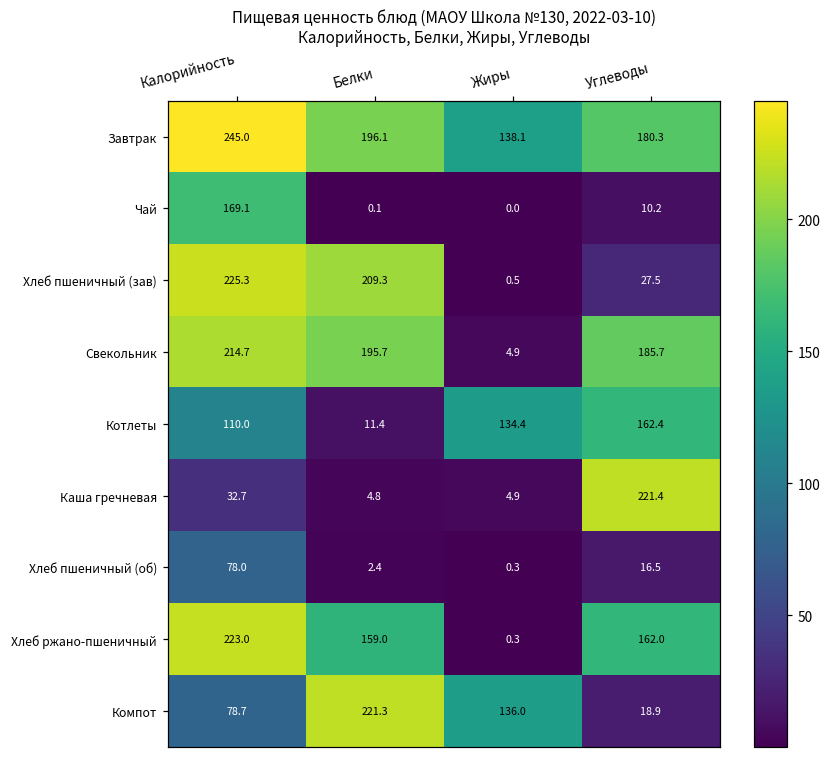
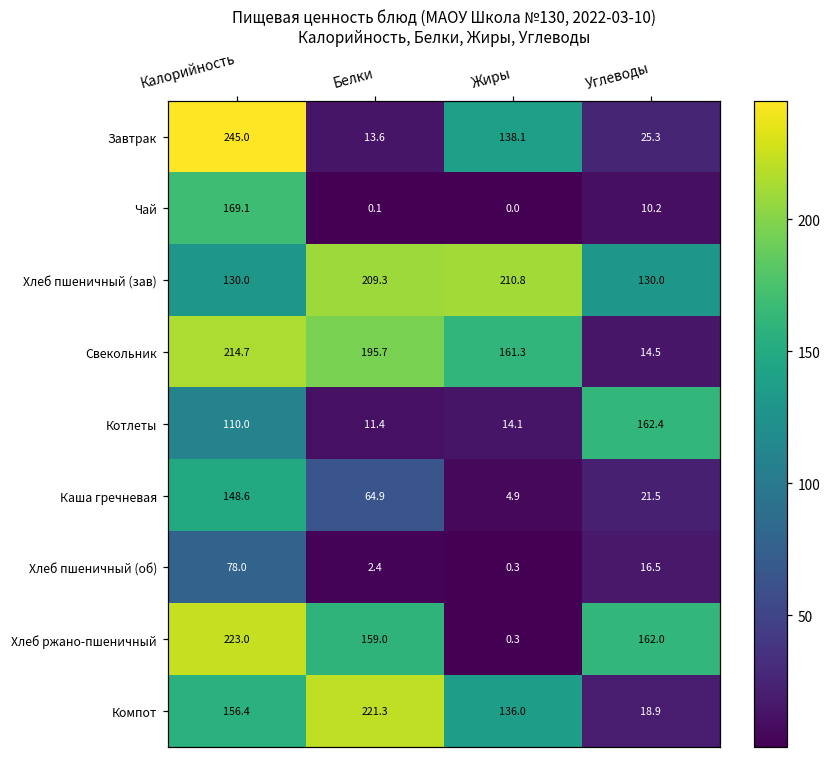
  {
    "Завтрак": {
      "Калорийность": 245.0,
-     "Белки": 196.1,
+     "Белки": 13.6,
      "Жиры": 138.1,
-     "Углеводы": 180.3
+     "Углеводы": 25.3
    },
    "Чай": {
      "Калорийность": 169.1,
      "Белки": 0.1,
      "Жиры": 0.0,
      "Углеводы": 10.2
    },
    "Хлеб пшеничный (зав)": {
-     "Калорийность": 225.3,
+     "Калорийность": 130.0,
      "Белки": 209.3,
-     "Жиры": 0.5,
-     "Углеводы": 27.5
+     "Жиры": 210.8,
+     "Углеводы": 130.0
    },
    "Свекольник": {
      "Калорийность": 214.7,
      "Белки": 195.7,
-     "Жиры": 4.9,
-     "Углеводы": 185.7
+     "Жиры": 161.3,
+     "Углеводы": 14.5
    },
    "Котлеты": {
      "Калорийность": 110.0,
      "Белки": 11.4,
-     "Жиры": 134.4,
+     "Жиры": 14.1,
      "Углеводы": 162.4
    },
    "Каша гречневая": {
-     "Калорийность": 32.7,
-     "Белки": 4.8,
+     "Калорийность": 148.6,
+     "Белки": 64.9,
      "Жиры": 4.9,
-     "Углеводы": 221.4
+     "Углеводы": 21.5
    },
    "Хлеб пшеничный (об)": {
      "Калорийность": 78.0,
      "Белки": 2.4,
      "Жиры": 0.3,
      "Углеводы": 16.5
    },
    "Хлеб ржано-пшеничный": {
      "Калорийность": 223.0,
      "Белки": 159.0,
      "Жиры": 0.3,
      "Углеводы": 162.0
    },
    "Компот": {
-     "Калорийность": 78.7,
+     "Калорийность": 156.4,
      "Белки": 221.3,
      "Жиры": 136.0,
      "Углеводы": 18.9
    }
  }
